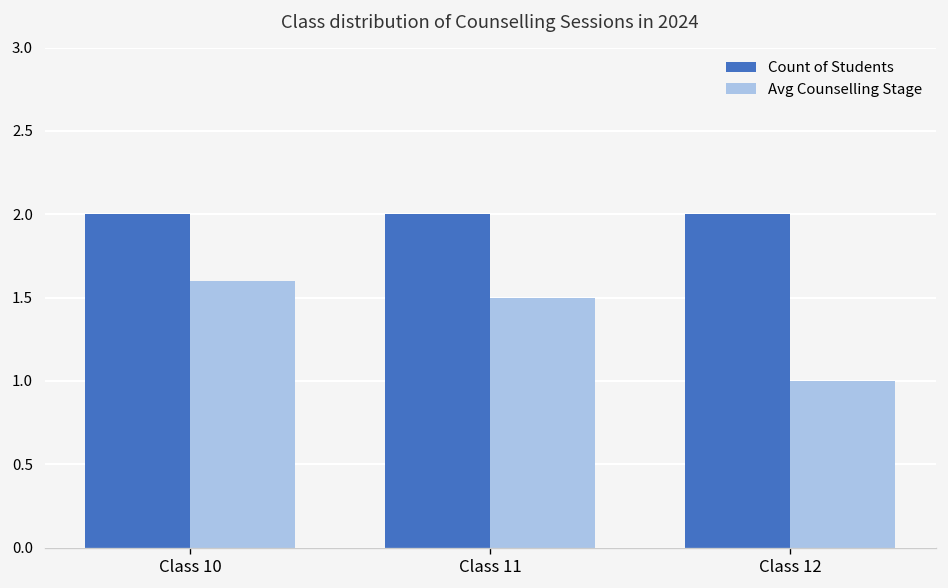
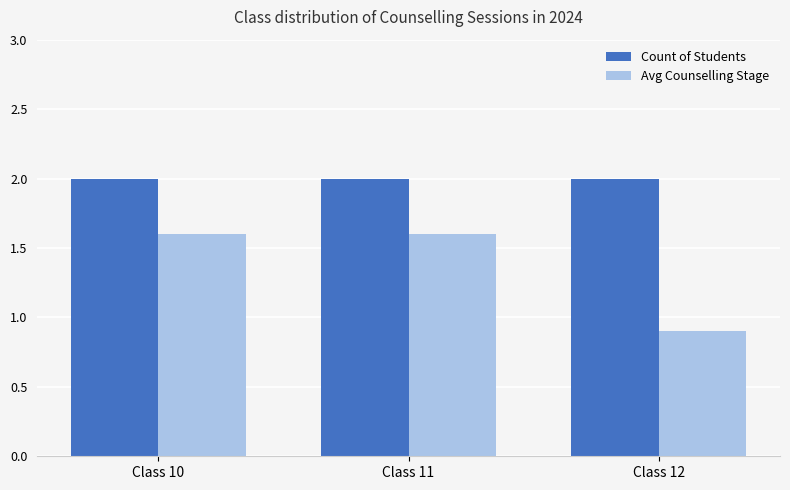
  {
    "Count of Students": {
      "Class 10": 2.0,
      "Class 11": 2.0,
      "Class 12": 2.0
    },
    "Avg Counselling Stage": {
      "Class 10": 1.6,
-     "Class 11": 1.5,
-     "Class 12": 1.0
+     "Class 11": 1.6,
+     "Class 12": 0.9
    }
  }
